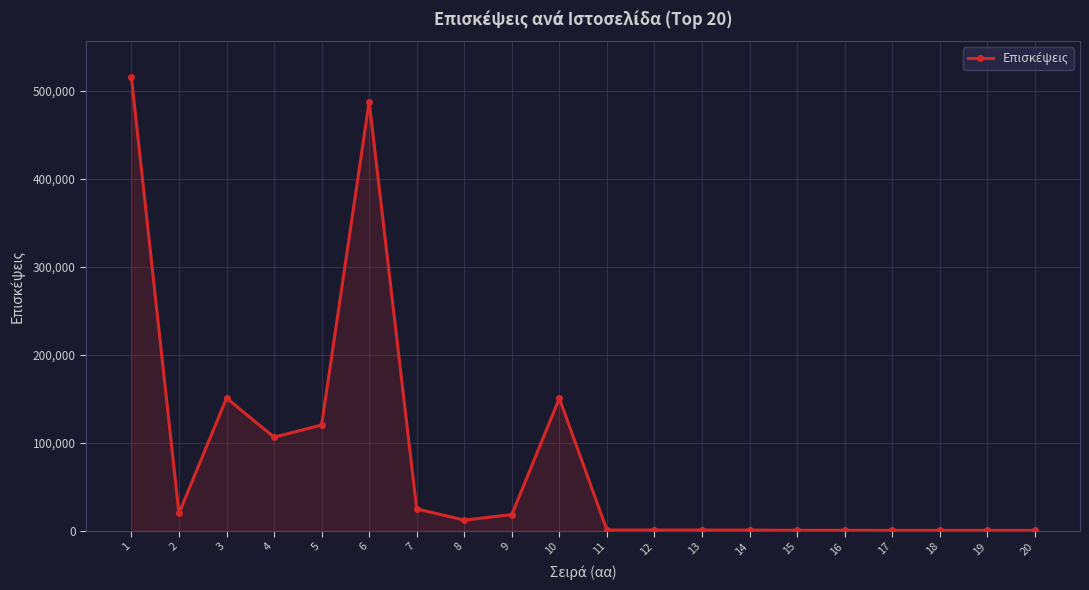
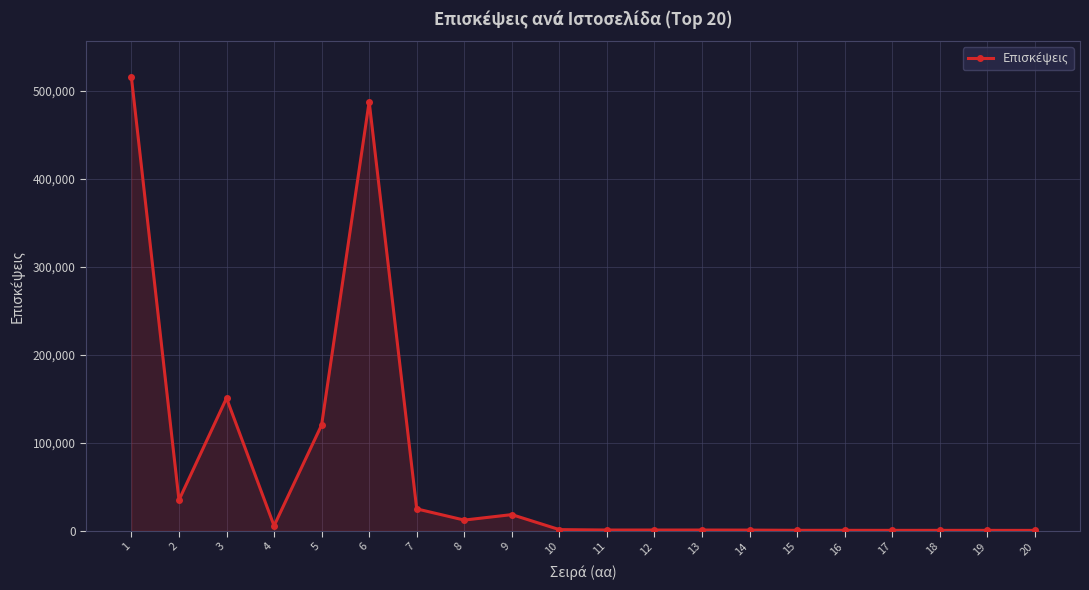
  {
    "1": "520,000",
-   "2": "20,000",
+   "2": "30,000",
    "3": "150,000",
-   "4": "110,000",
+   "4": "10,000",
    "5": "120,000",
    "6": "490,000",
    "7": "20,000",
    "8": "10,000",
    "9": "20,000",
-   "10": "150,000",
+   "10": "0",
    "11": "0",
    "12": "0",
    "13": "0",
    "14": "0",
    "15": "0",
    "16": "0",
    "17": "0",
    "18": "0",
    "19": "0",
    "20": "0"
  }
